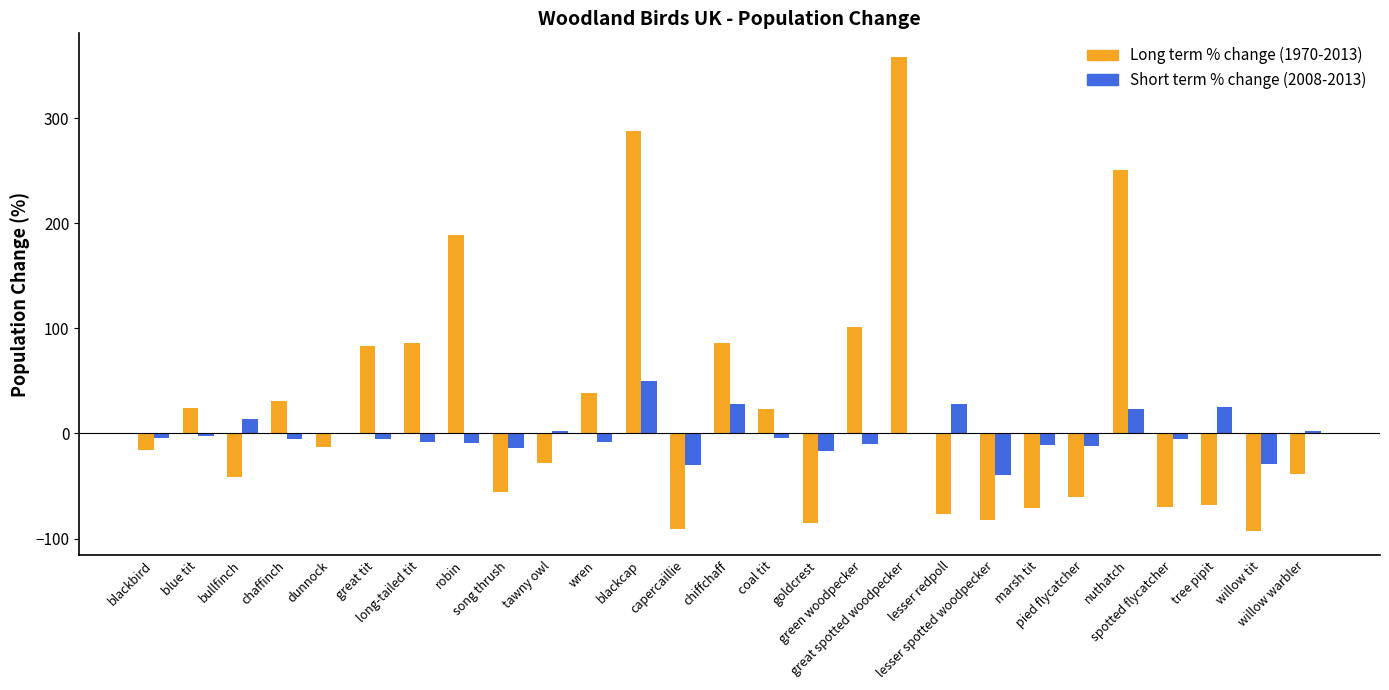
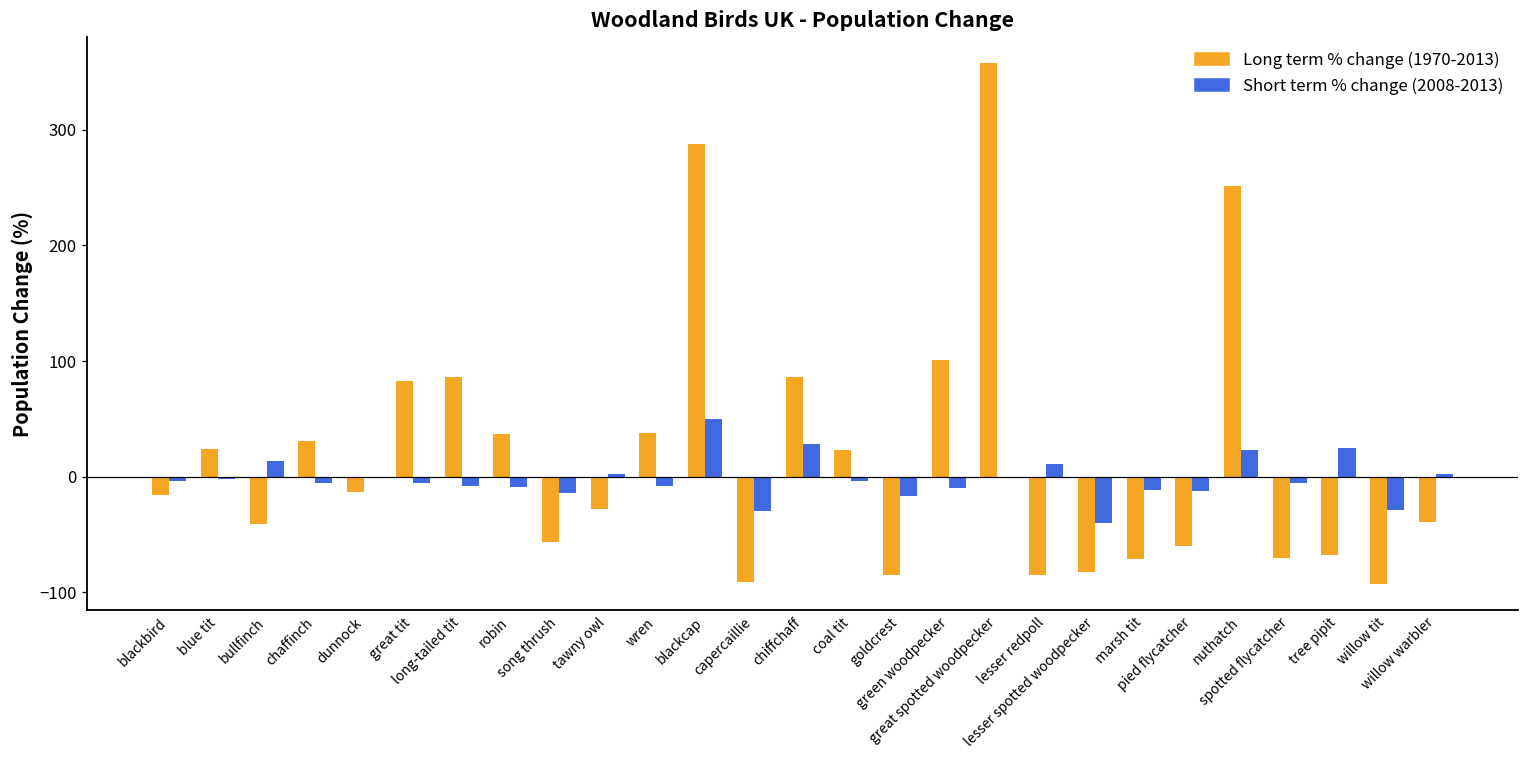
  {
    "Long term % change (1970-2013)": {
      "blackbird": -16,
      "blue tit": 24,
      "bullfinch": -41,
      "chaffinch": 31,
      "dunnock": -13,
      "great tit": 83,
      "long-tailed tit": 86,
-     "robin": 189,
+     "robin": 37,
      "song thrush": -56,
      "tawny owl": -28,
      "wren": 38,
      "blackcap": 288,
      "capercaillie": -91,
      "chiffchaff": 86,
      "coal tit": 23,
      "goldcrest": -85,
      "green woodpecker": 101,
      "great spotted woodpecker": 358,
-     "lesser redpoll": -77,
+     "lesser redpoll": -85,
      "lesser spotted woodpecker": -82,
      "marsh tit": -71,
      "pied flycatcher": -60,
      "nuthatch": 251,
      "spotted flycatcher": -70,
      "tree pipit": -68,
      "willow tit": -93,
      "willow warbler": -39
    },
    "Short term % change (2008-2013)": {
      "blackbird": -4,
      "bullfinch": 14,
      "chaffinch": -5,
      "great tit": -5,
      "long-tailed tit": -8,
      "robin": -9,
      "song thrush": -14,
      "wren": -8,
      "blackcap": 50,
      "capercaillie": -30,
      "chiffchaff": 28,
      "coal tit": -4,
      "goldcrest": -17,
      "green woodpecker": -10,
      "great spotted woodpecker": 0,
-     "lesser redpoll": 28,
+     "lesser redpoll": 11,
      "lesser spotted woodpecker": -40,
      "marsh tit": -11,
      "pied flycatcher": -12,
      "nuthatch": 23,
      "spotted flycatcher": -5,
      "tree pipit": 25,
      "willow tit": -29
    }
  }
